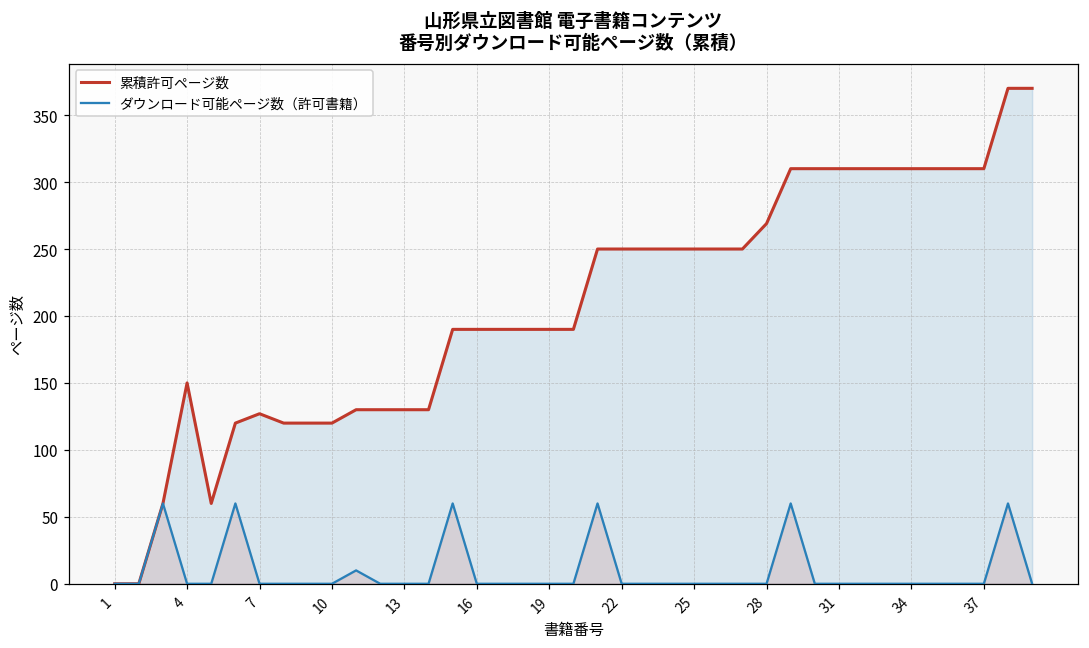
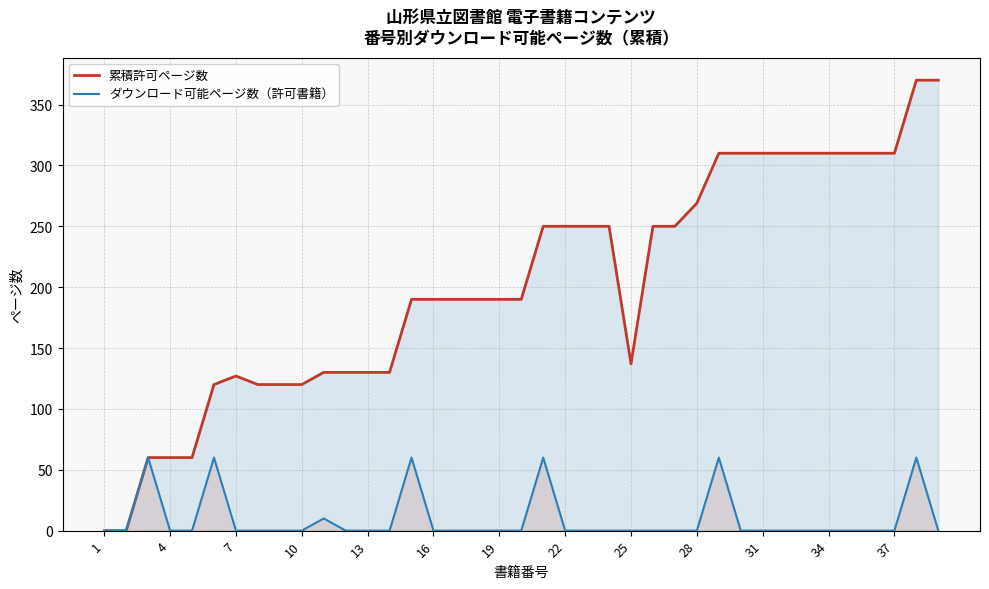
  {
    "累積許可ページ数": {
-     "4": 150,
+     "4": 60,
      "7": 127,
      "10": 120,
      "13": 130,
      "16": 190,
      "19": 190,
      "22": 250,
-     "25": 250,
+     "25": 137,
      "28": 269,
      "31": 310,
      "34": 310,
      "37": 310
    },
    "ダウンロード可能ページ数（許可書籍）": {
      "4": 0,
      "7": 0,
      "10": 0,
      "13": 0,
      "16": 0,
      "19": 0,
      "22": 0,
      "25": 0,
      "28": 0,
      "31": 0,
      "34": 0,
      "37": 0
    }
  }
